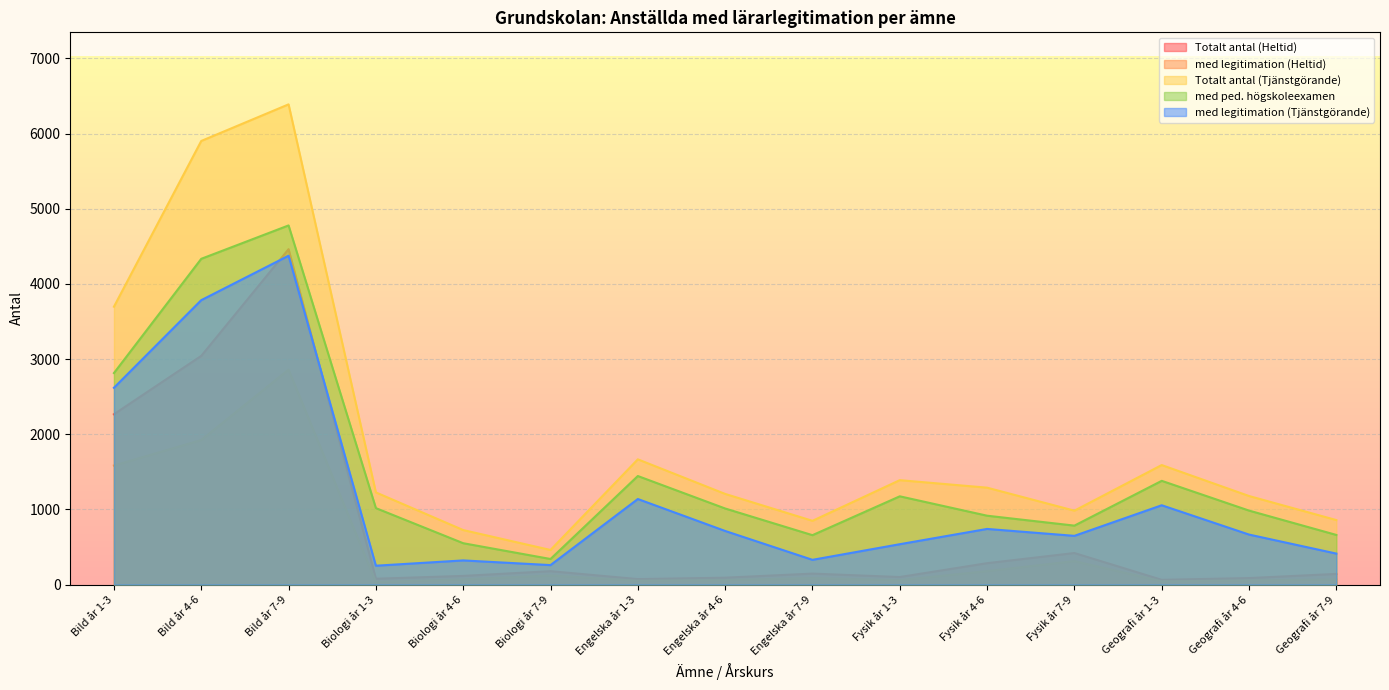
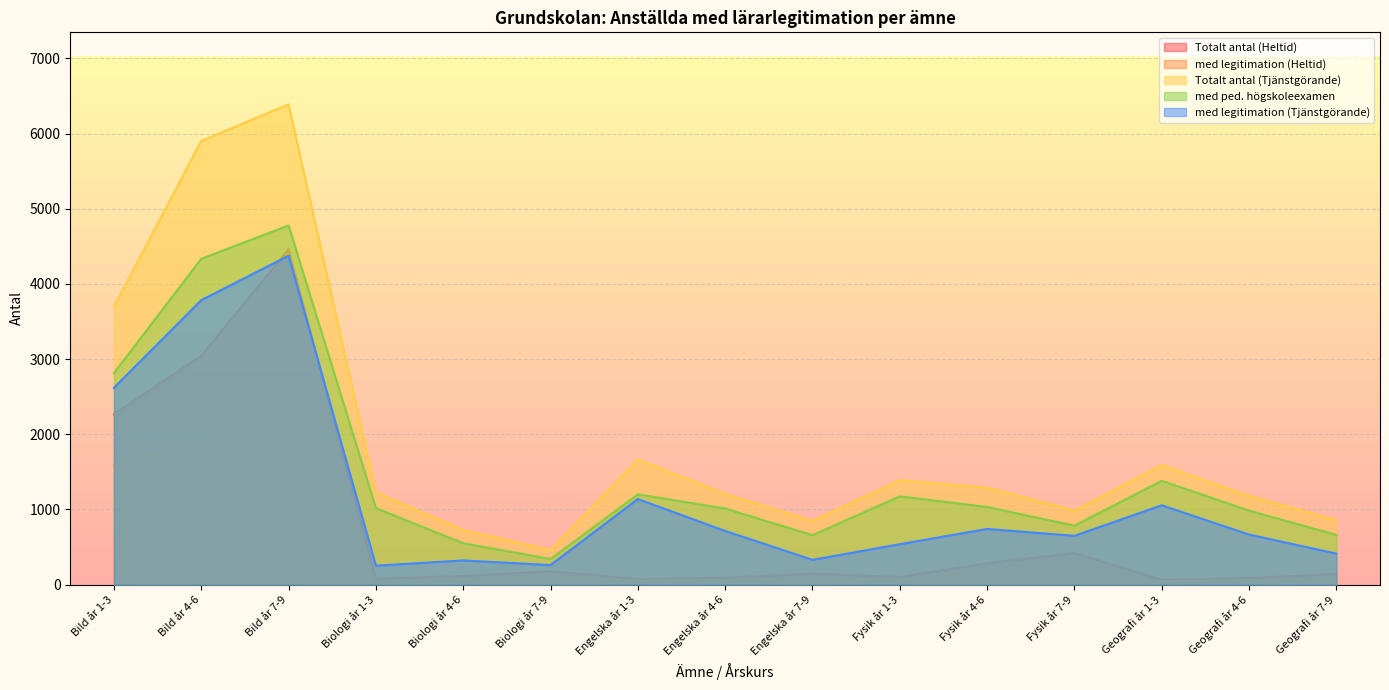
  {
    "med ped. högskoleexamen": {
      "Bild år 1-3": 2800,
      "Bild år 4-6": 4300,
      "Bild år 7-9": 4800,
      "Biologi år 1-3": 1000,
      "Biologi år 4-6": 600,
      "Biologi år 7-9": 300,
-     "Engelska år 1-3": 1400,
+     "Engelska år 1-3": 1200,
      "Engelska år 4-6": 1000,
      "Engelska år 7-9": 700,
      "Fysik år 1-3": 1200,
-     "Fysik år 4-6": 900,
+     "Fysik år 4-6": 1000,
      "Fysik år 7-9": 800,
      "Geografi år 1-3": 1400,
      "Geografi år 4-6": 1000,
      "Geografi år 7-9": 700
    },
    "med legitimation (Tjänstgörande)": {
      "Bild år 1-3": 2600,
      "Bild år 4-6": 3800,
      "Bild år 7-9": 4400,
      "Biologi år 1-3": 300,
      "Biologi år 4-6": 300,
      "Biologi år 7-9": 300,
      "Engelska år 1-3": 1100,
      "Engelska år 4-6": 700,
      "Engelska år 7-9": 300,
      "Fysik år 1-3": 500,
      "Fysik år 4-6": 700,
      "Fysik år 7-9": 600,
      "Geografi år 1-3": 1100,
      "Geografi år 4-6": 700,
      "Geografi år 7-9": 400
    }
  }
